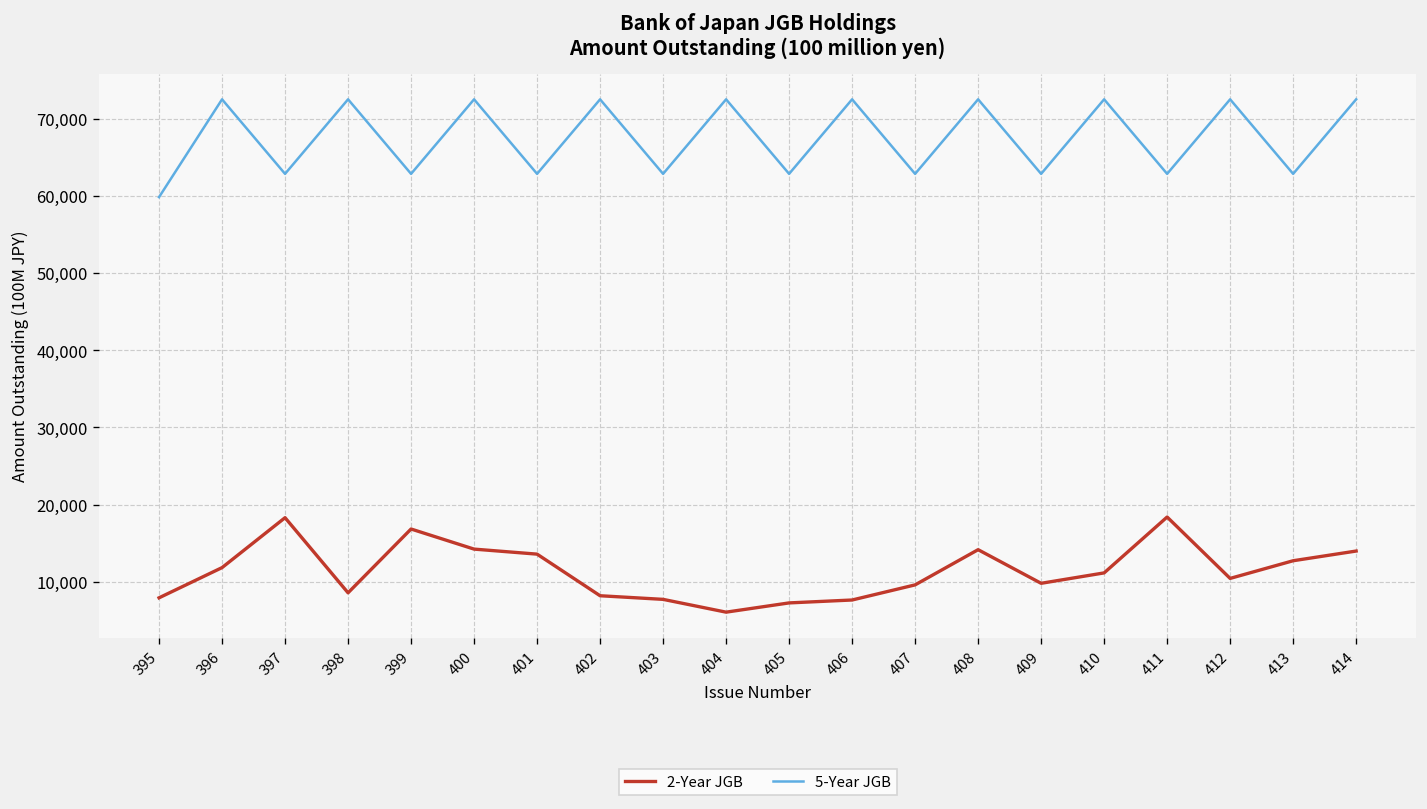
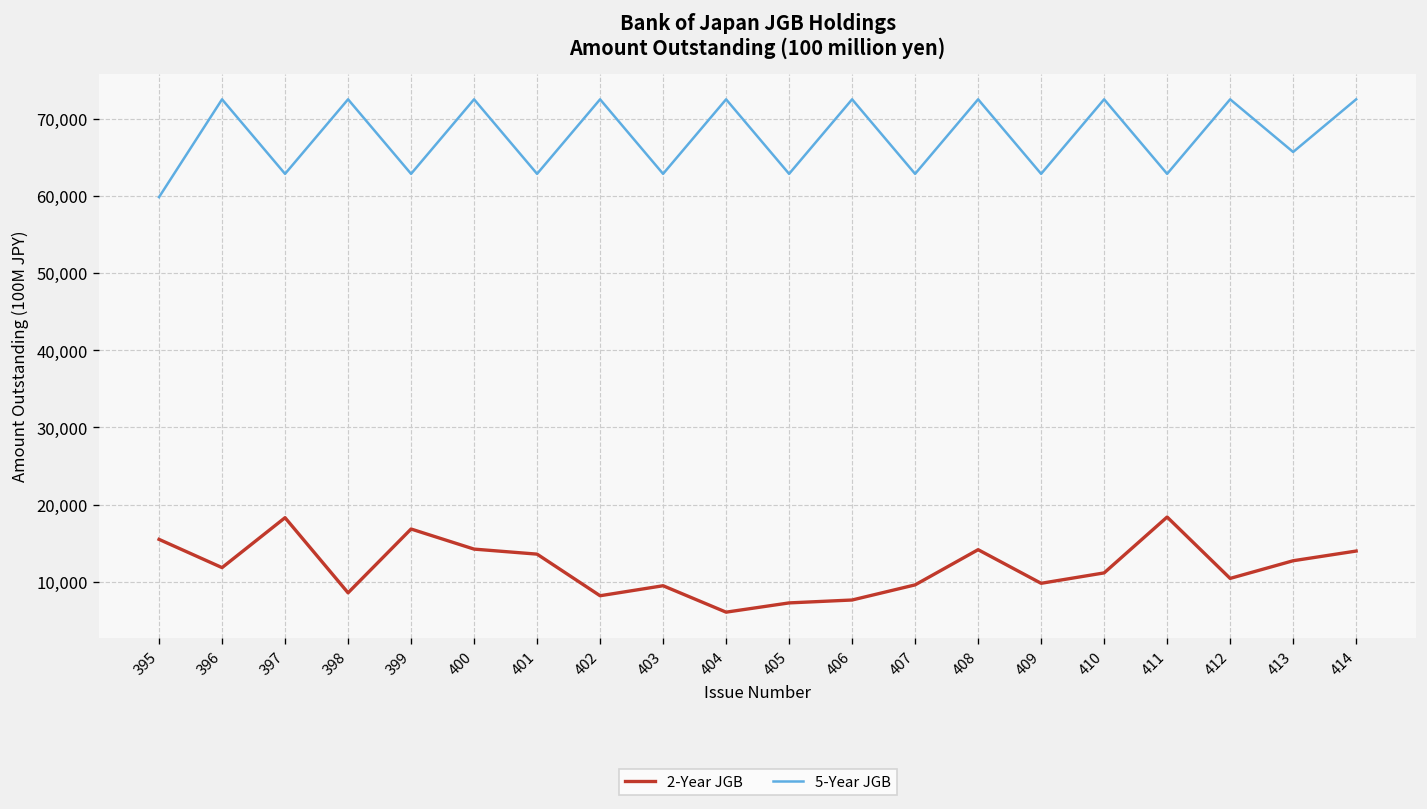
  {
    "2-Year JGB": {
-     "395": "8,000",
+     "395": "15,000",
      "396": "12,000",
      "397": "18,000",
      "398": "9,000",
      "399": "17,000",
      "400": "14,000",
      "401": "14,000",
      "402": "8,000",
-     "403": "8,000",
+     "403": "9,000",
      "404": "6,000",
      "405": "7,000",
      "406": "8,000",
      "407": "10,000",
      "408": "14,000",
      "409": "10,000",
      "410": "11,000",
      "411": "18,000",
      "412": "10,000",
      "413": "13,000",
      "414": "14,000"
    },
    "5-Year JGB": {
      "395": "60,000",
      "396": "72,000",
      "397": "63,000",
      "398": "72,000",
      "399": "63,000",
      "400": "72,000",
      "401": "63,000",
      "402": "72,000",
      "403": "63,000",
      "404": "72,000",
      "405": "63,000",
      "406": "72,000",
      "407": "63,000",
      "408": "72,000",
      "409": "63,000",
      "410": "72,000",
      "411": "63,000",
      "412": "72,000",
-     "413": "63,000",
+     "413": "66,000",
      "414": "72,000"
    }
  }
